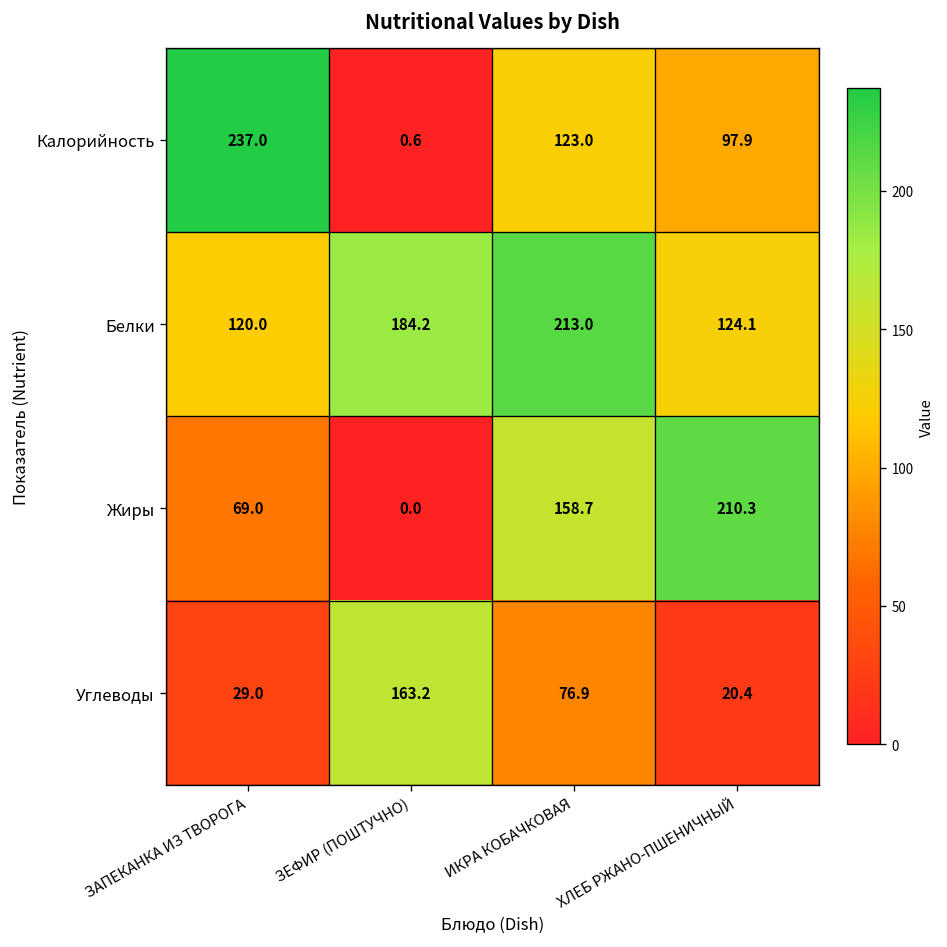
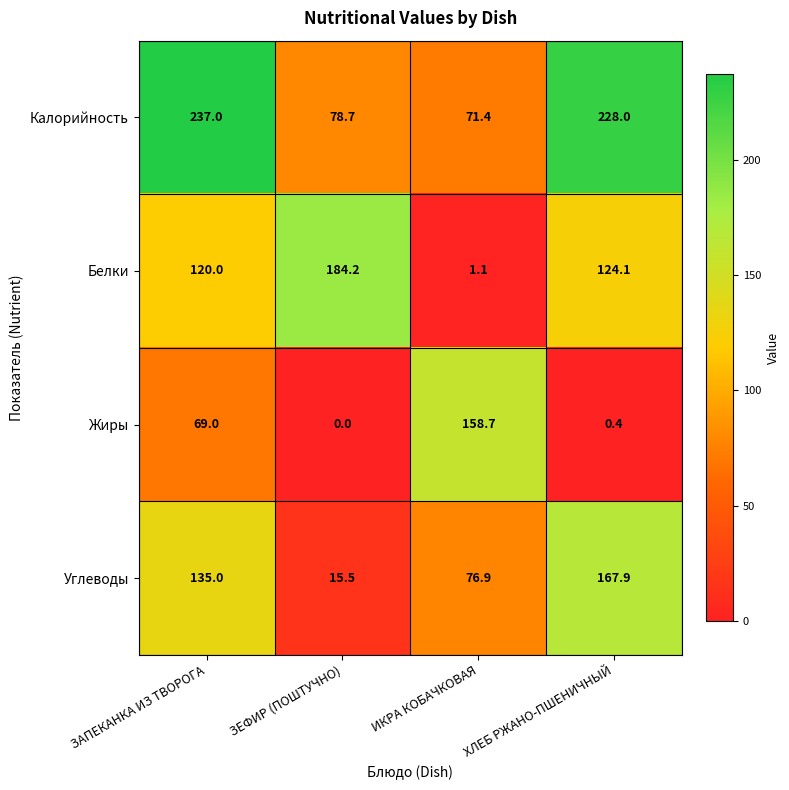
  {
    "Калорийность": {
      "ЗАПЕКАНКА ИЗ ТВОРОГА": 237.0,
-     "ЗЕФИР (ПОШТУЧНО)": 0.6,
-     "ИКРА КОБАЧКОВАЯ": 123.0,
-     "ХЛЕБ РЖАНО-ПШЕНИЧНЫЙ": 97.9
+     "ЗЕФИР (ПОШТУЧНО)": 78.7,
+     "ИКРА КОБАЧКОВАЯ": 71.4,
+     "ХЛЕБ РЖАНО-ПШЕНИЧНЫЙ": 228.0
    },
    "Белки": {
      "ЗАПЕКАНКА ИЗ ТВОРОГА": 120.0,
      "ЗЕФИР (ПОШТУЧНО)": 184.2,
-     "ИКРА КОБАЧКОВАЯ": 213.0,
+     "ИКРА КОБАЧКОВАЯ": 1.1,
      "ХЛЕБ РЖАНО-ПШЕНИЧНЫЙ": 124.1
    },
    "Жиры": {
      "ЗАПЕКАНКА ИЗ ТВОРОГА": 69.0,
      "ЗЕФИР (ПОШТУЧНО)": 0.0,
      "ИКРА КОБАЧКОВАЯ": 158.7,
-     "ХЛЕБ РЖАНО-ПШЕНИЧНЫЙ": 210.3
+     "ХЛЕБ РЖАНО-ПШЕНИЧНЫЙ": 0.4
    },
    "Углеводы": {
-     "ЗАПЕКАНКА ИЗ ТВОРОГА": 29.0,
-     "ЗЕФИР (ПОШТУЧНО)": 163.2,
+     "ЗАПЕКАНКА ИЗ ТВОРОГА": 135.0,
+     "ЗЕФИР (ПОШТУЧНО)": 15.5,
      "ИКРА КОБАЧКОВАЯ": 76.9,
-     "ХЛЕБ РЖАНО-ПШЕНИЧНЫЙ": 20.4
+     "ХЛЕБ РЖАНО-ПШЕНИЧНЫЙ": 167.9
    }
  }
